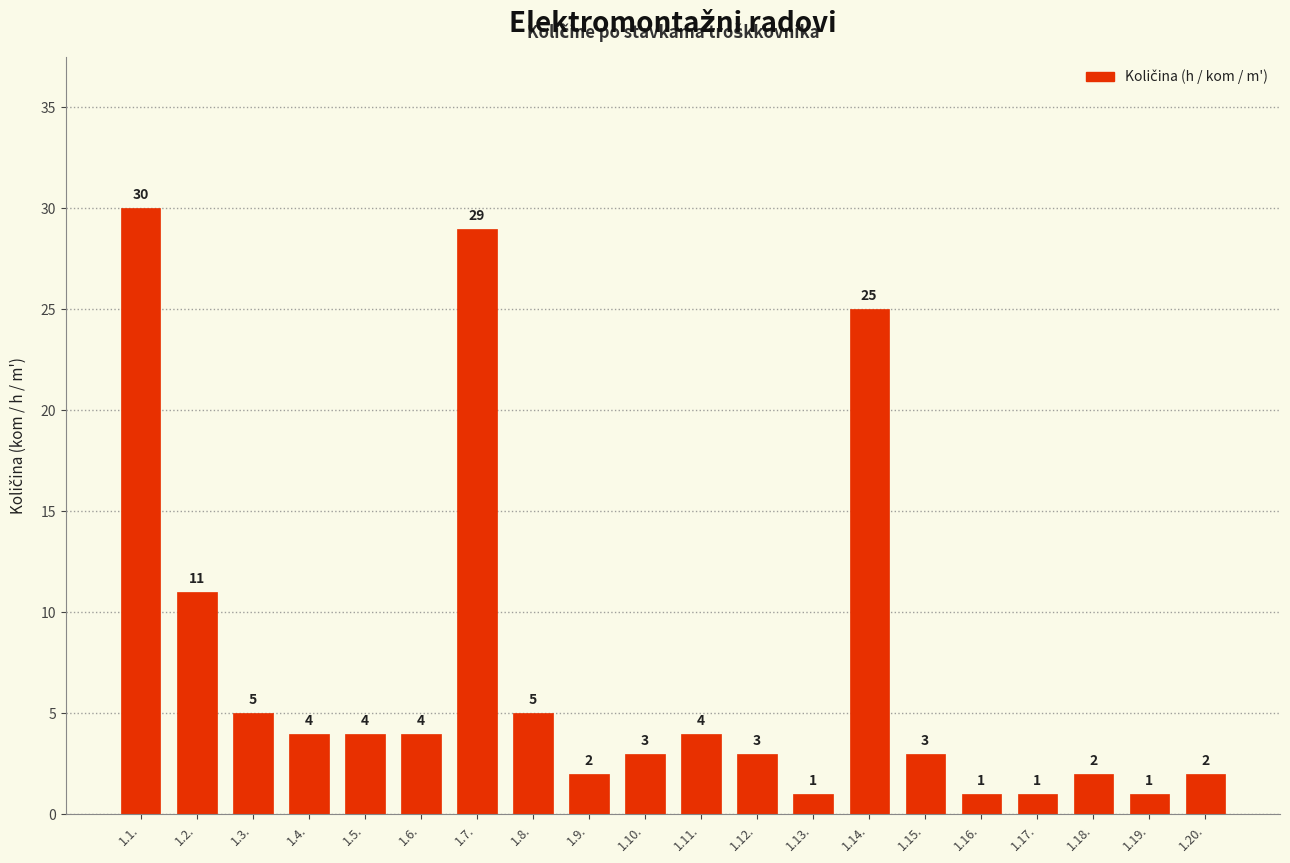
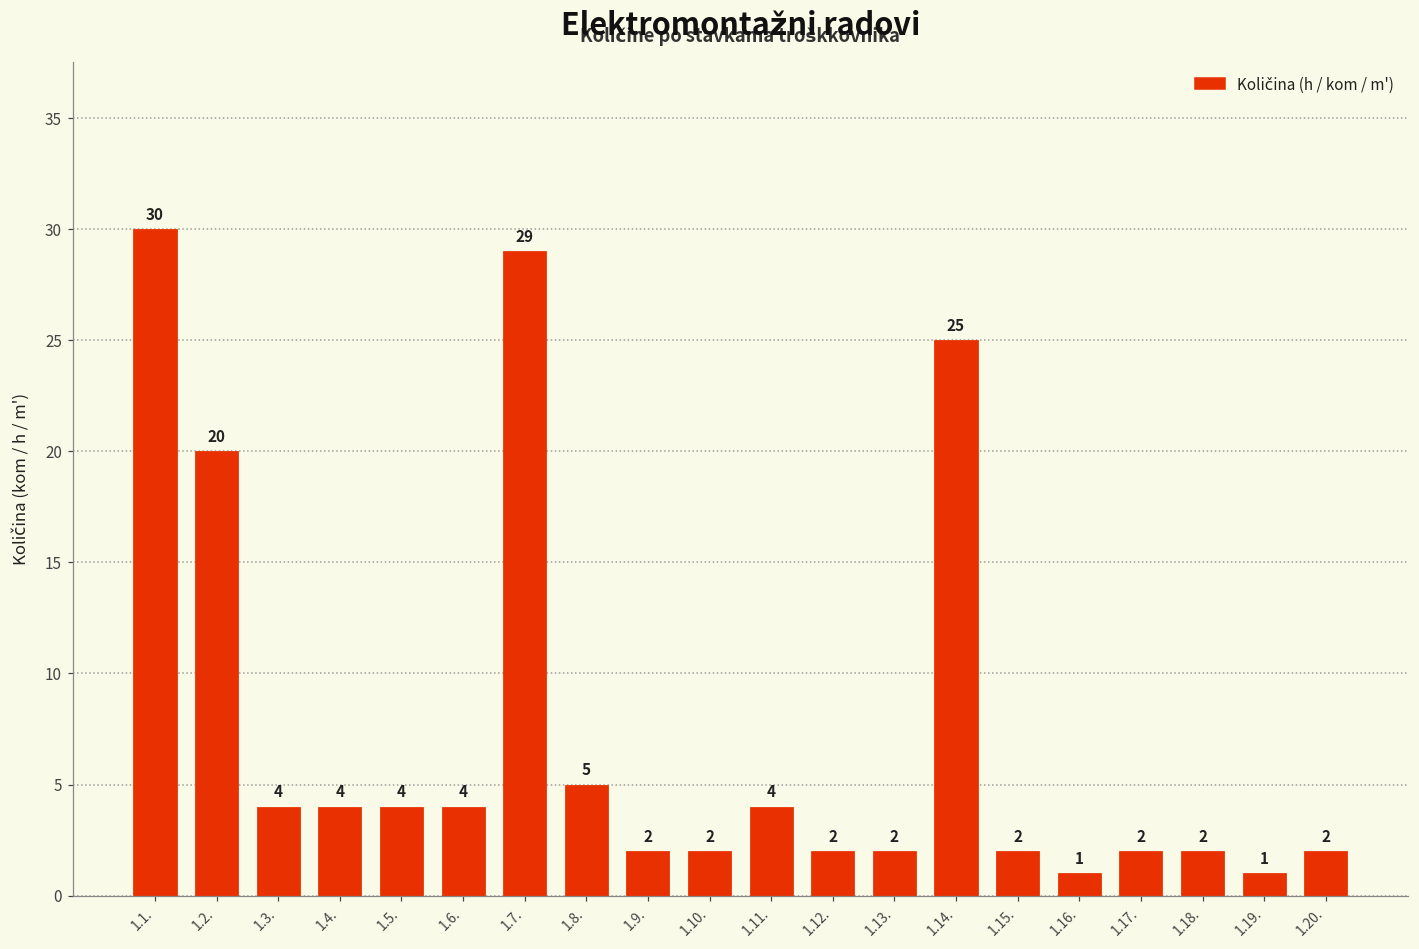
  {
    "1.1.": 30,
-   "1.2.": 11,
-   "1.3.": 5,
+   "1.2.": 20,
+   "1.3.": 4,
    "1.4.": 4,
    "1.5.": 4,
    "1.6.": 4,
    "1.7.": 29,
    "1.8.": 5,
    "1.9.": 2,
-   "1.10.": 3,
+   "1.10.": 2,
    "1.11.": 4,
-   "1.12.": 3,
-   "1.13.": 1,
+   "1.12.": 2,
+   "1.13.": 2,
    "1.14.": 25,
-   "1.15.": 3,
+   "1.15.": 2,
    "1.16.": 1,
-   "1.17.": 1,
+   "1.17.": 2,
    "1.18.": 2,
    "1.19.": 1,
    "1.20.": 2
  }
